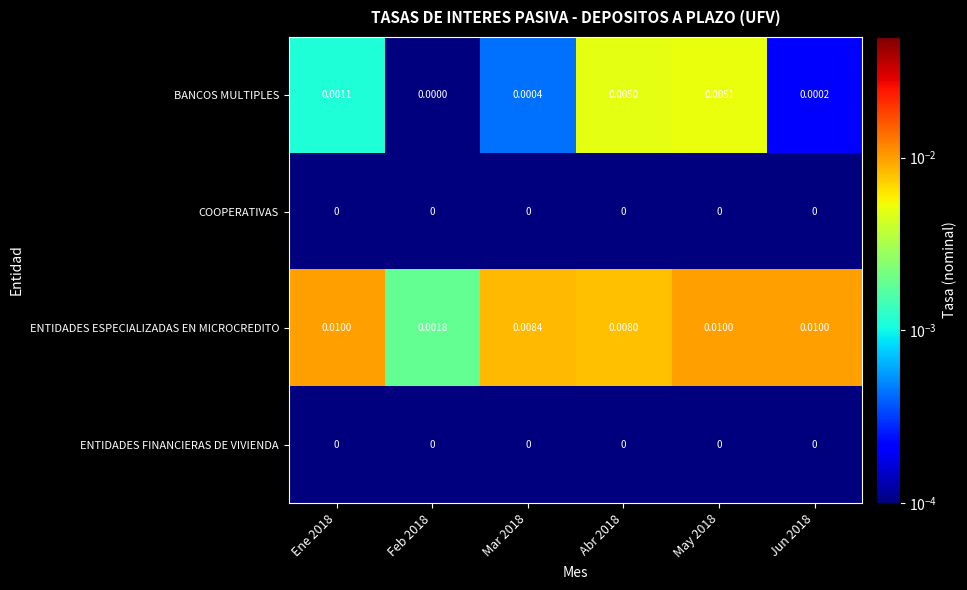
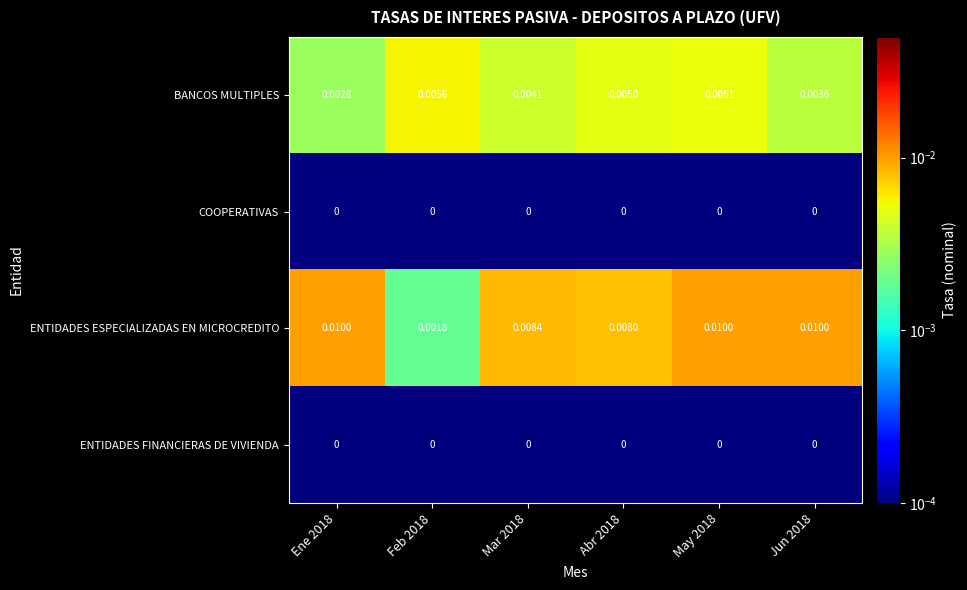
  {
    "BANCOS MULTIPLES": {
-     "Ene 2018": 0.0011,
-     "Feb 2018": 0.0000,
-     "Mar 2018": 0.0004,
+     "Ene 2018": 0.0028,
+     "Feb 2018": 0.0056,
+     "Mar 2018": 0.0041,
      "Abr 2018": 0.0050,
      "May 2018": 0.0051,
-     "Jun 2018": 0.0002
+     "Jun 2018": 0.0036
    },
    "COOPERATIVAS": {
      "Ene 2018": 0,
      "Feb 2018": 0,
      "Mar 2018": 0,
      "Abr 2018": 0,
      "May 2018": 0,
      "Jun 2018": 0
    },
    "ENTIDADES ESPECIALIZADAS EN MICROCREDITO": {
      "Ene 2018": 0.0100,
      "Feb 2018": 0.0018,
      "Mar 2018": 0.0084,
      "Abr 2018": 0.0080,
      "May 2018": 0.0100,
      "Jun 2018": 0.0100
    },
    "ENTIDADES FINANCIERAS DE VIVIENDA": {
      "Ene 2018": 0,
      "Feb 2018": 0,
      "Mar 2018": 0,
      "Abr 2018": 0,
      "May 2018": 0,
      "Jun 2018": 0
    }
  }
